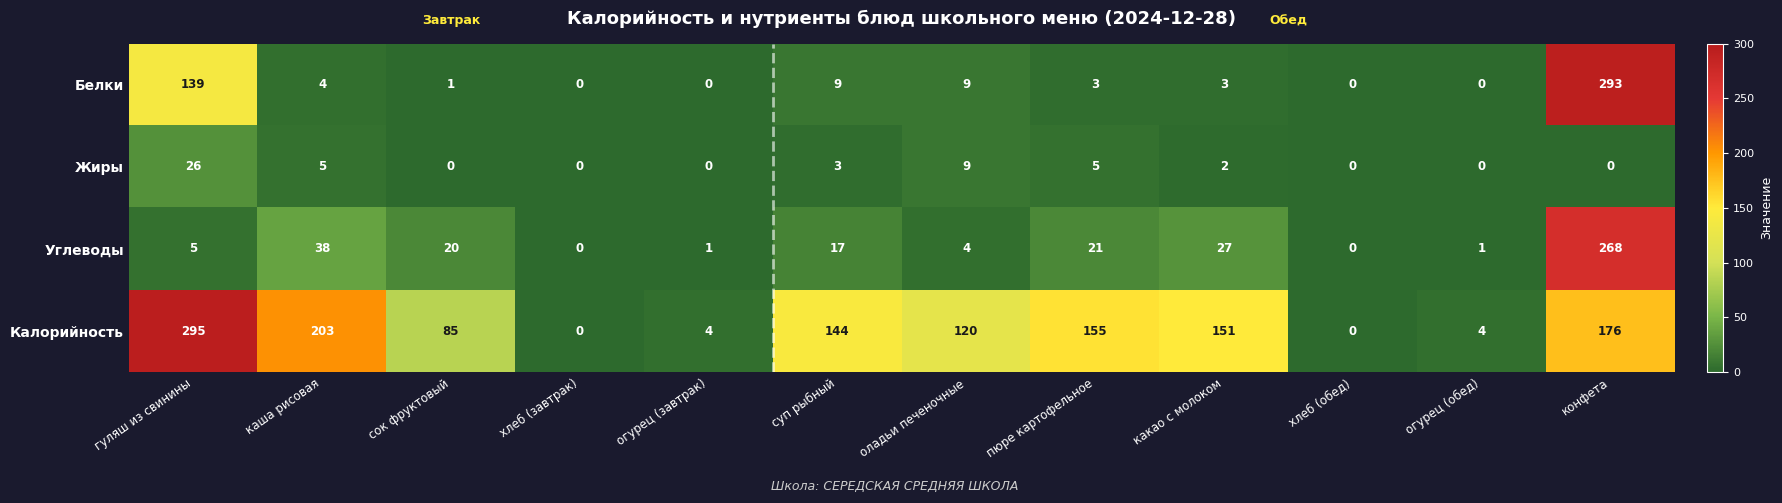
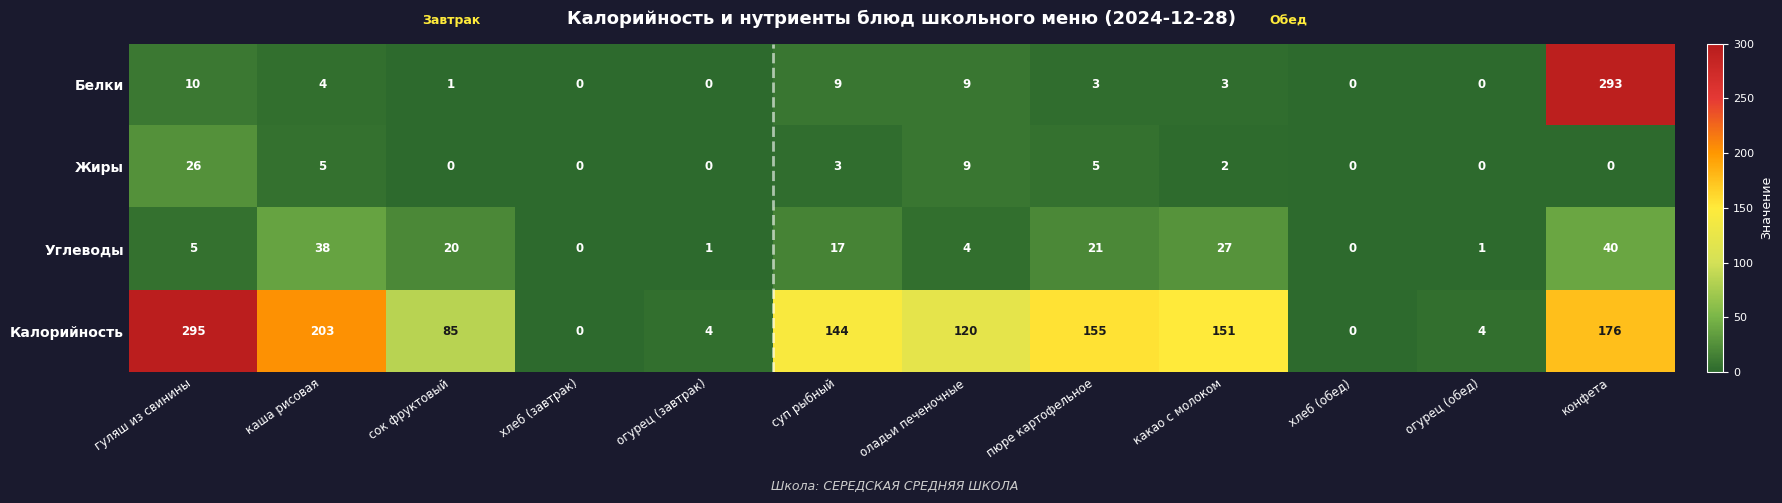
  {
    "Белки": {
-     "гуляш из свинины": 139,
+     "гуляш из свинины": 10,
      "каша рисовая": 4,
      "сок фруктовый": 1,
      "хлеб (завтрак)": 0,
      "огурец (завтрак)": 0,
      "суп рыбный": 9,
      "оладьи печеночные": 9,
      "пюре картофельное": 3,
      "какао с молоком": 3,
      "хлеб (обед)": 0,
      "огурец (обед)": 0,
      "конфета": 293
    },
    "Жиры": {
      "гуляш из свинины": 26,
      "каша рисовая": 5,
      "сок фруктовый": 0,
      "хлеб (завтрак)": 0,
      "огурец (завтрак)": 0,
      "суп рыбный": 3,
      "оладьи печеночные": 9,
      "пюре картофельное": 5,
      "какао с молоком": 2,
      "хлеб (обед)": 0,
      "огурец (обед)": 0,
      "конфета": 0
    },
    "Углеводы": {
      "гуляш из свинины": 5,
      "каша рисовая": 38,
      "сок фруктовый": 20,
      "хлеб (завтрак)": 0,
      "огурец (завтрак)": 1,
      "суп рыбный": 17,
      "оладьи печеночные": 4,
      "пюре картофельное": 21,
      "какао с молоком": 27,
      "хлеб (обед)": 0,
      "огурец (обед)": 1,
-     "конфета": 268
+     "конфета": 40
    },
    "Калорийность": {
      "гуляш из свинины": 295,
      "каша рисовая": 203,
      "сок фруктовый": 85,
      "хлеб (завтрак)": 0,
      "огурец (завтрак)": 4,
      "суп рыбный": 144,
      "оладьи печеночные": 120,
      "пюре картофельное": 155,
      "какао с молоком": 151,
      "хлеб (обед)": 0,
      "огурец (обед)": 4,
      "конфета": 176
    }
  }
